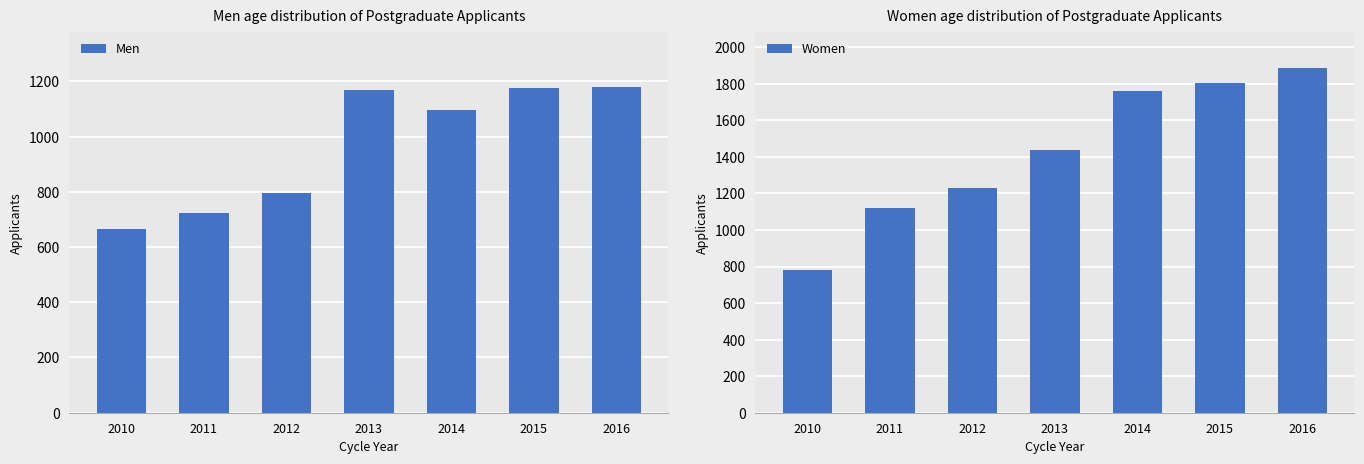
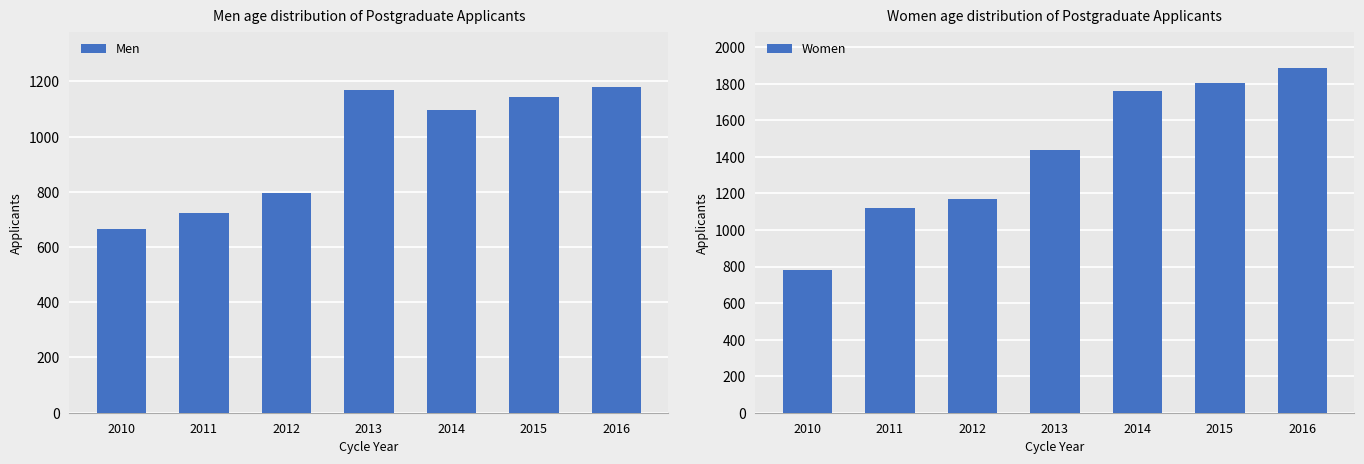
  {
    "Men age distribution of Postgraduate Applicants": {
      "2010": 670,
      "2011": 730,
      "2012": 800,
      "2013": 1170,
      "2014": 1100,
-     "2015": 1180,
+     "2015": 1150,
      "2016": 1180
    },
    "Women age distribution of Postgraduate Applicants": {
      "2010": 780,
      "2011": 1120,
-     "2012": 1230,
+     "2012": 1170,
      "2013": 1440,
      "2014": 1760,
      "2015": 1810,
      "2016": 1890
    }
  }
